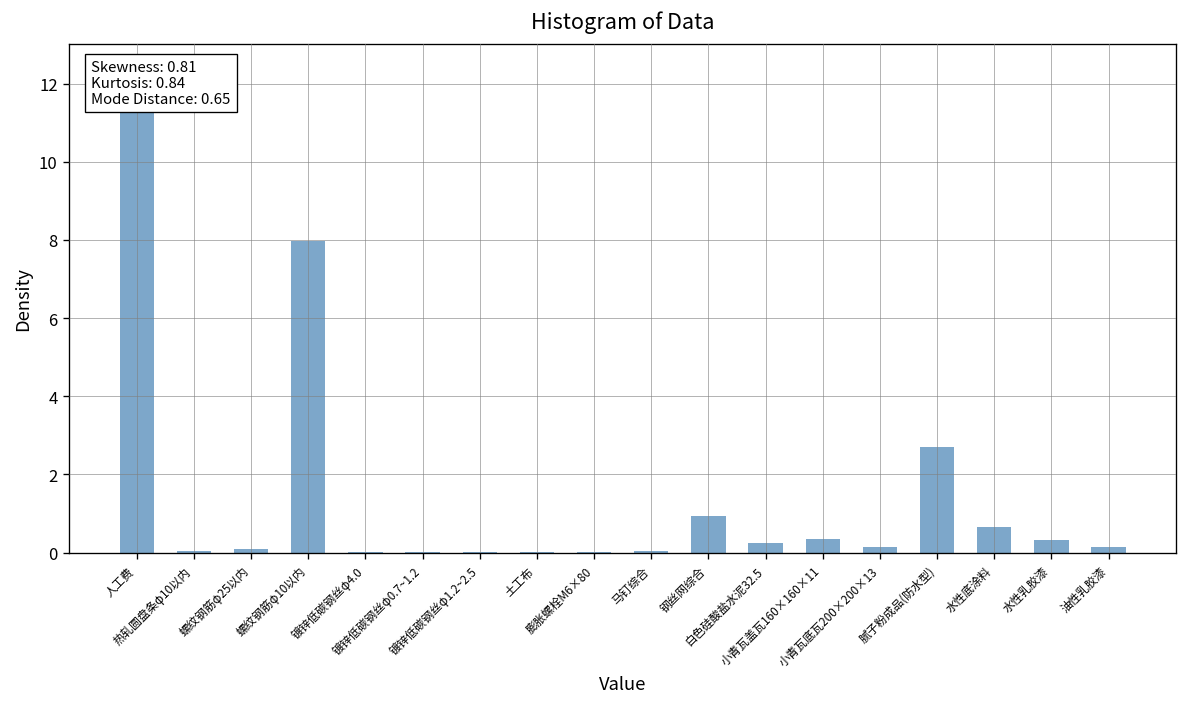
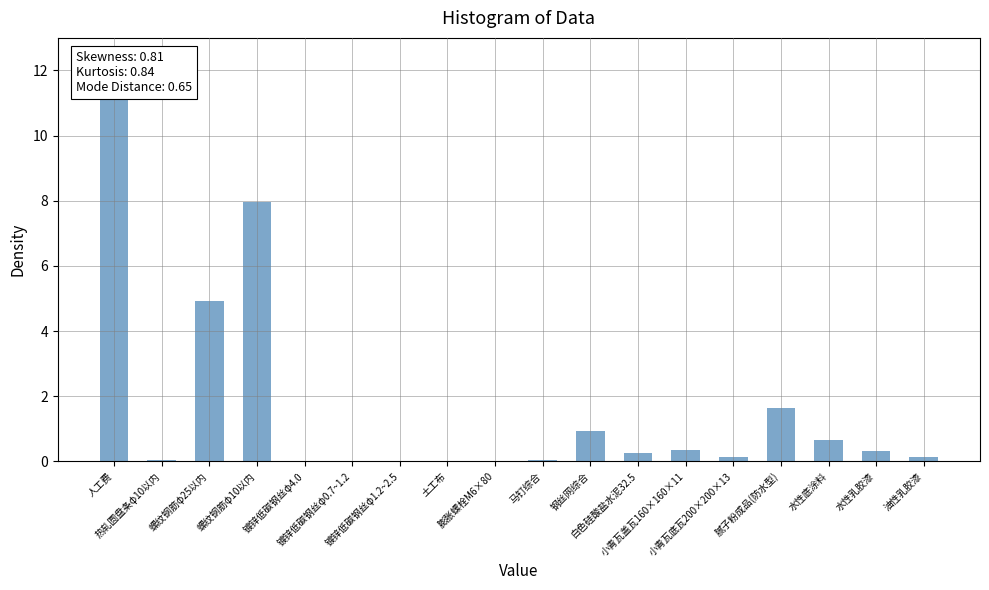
  {
-   "螺纹钢筋φ25以内": 0.1,
+   "螺纹钢筋φ25以内": 4.9,
    "螺纹钢筋φ10以内": 8.0,
    "钢丝网综合": 0.9,
    "白色硅酸盐水泥32.5": 0.3,
    "小青瓦盖瓦160×160×11": 0.3,
    "小青瓦底瓦200×200×13": 0.1,
-   "腻子粉成品(防水型)": 2.7,
+   "腻子粉成品(防水型)": 1.6,
    "水性底涂料": 0.7,
    "水性乳胶漆": 0.3,
    "油性乳胶漆": 0.1
  }
